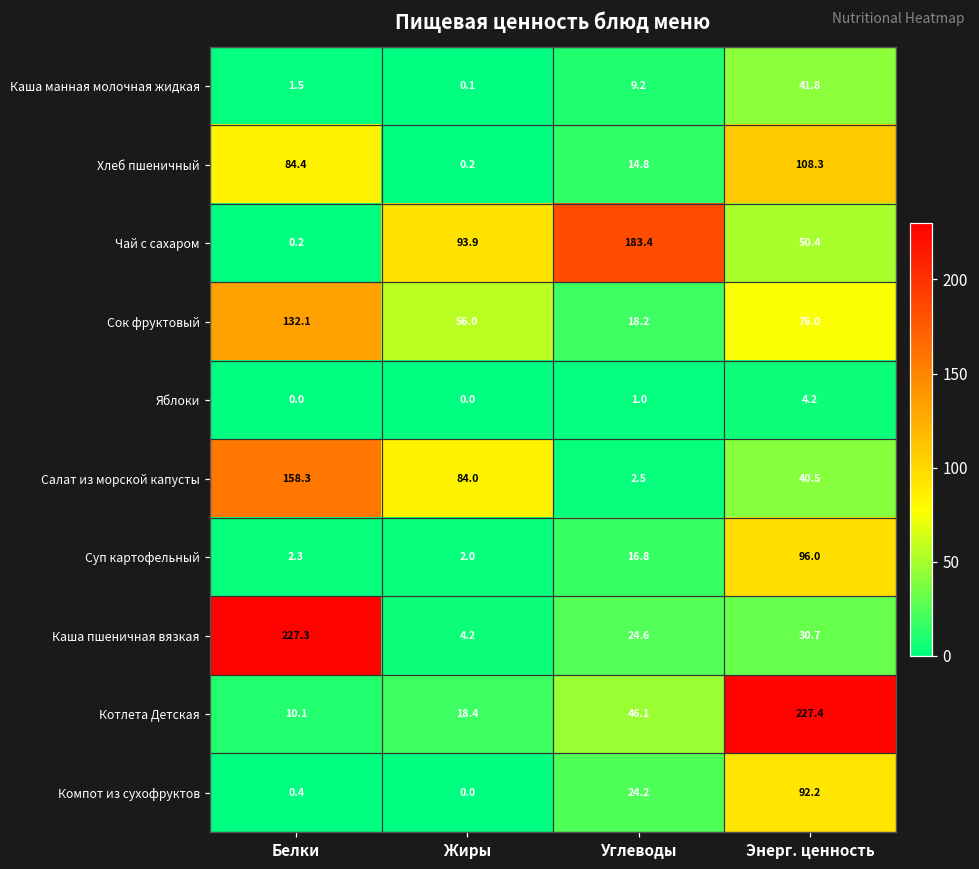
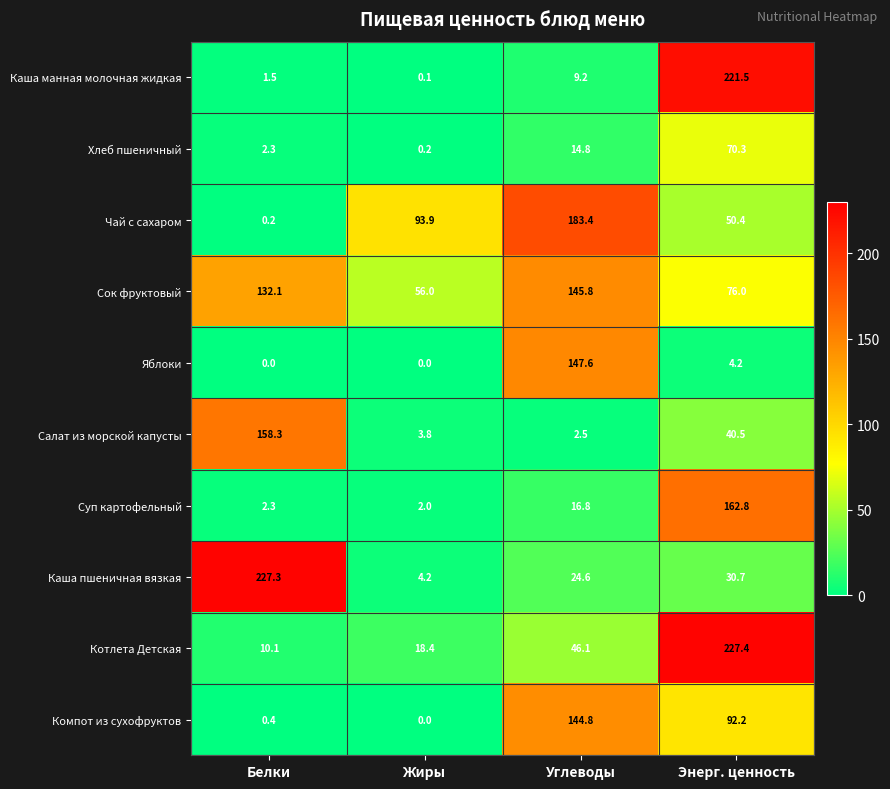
  {
    "Каша манная молочная жидкая": {
      "Белки": 1.5,
      "Жиры": 0.1,
      "Углеводы": 9.2,
-     "Энерг. ценность": 41.8
+     "Энерг. ценность": 221.5
    },
    "Хлеб пшеничный": {
-     "Белки": 84.4,
+     "Белки": 2.3,
      "Жиры": 0.2,
      "Углеводы": 14.8,
-     "Энерг. ценность": 108.3
+     "Энерг. ценность": 70.3
    },
    "Чай с сахаром": {
      "Белки": 0.2,
      "Жиры": 93.9,
      "Углеводы": 183.4,
      "Энерг. ценность": 50.4
    },
    "Сок фруктовый": {
      "Белки": 132.1,
      "Жиры": 56.0,
-     "Углеводы": 18.2,
+     "Углеводы": 145.8,
      "Энерг. ценность": 76.0
    },
    "Яблоки": {
      "Белки": 0.0,
      "Жиры": 0.0,
-     "Углеводы": 1.0,
+     "Углеводы": 147.6,
      "Энерг. ценность": 4.2
    },
    "Салат из морской капусты": {
      "Белки": 158.3,
-     "Жиры": 84.0,
+     "Жиры": 3.8,
      "Углеводы": 2.5,
      "Энерг. ценность": 40.5
    },
    "Суп картофельный": {
      "Белки": 2.3,
      "Жиры": 2.0,
      "Углеводы": 16.8,
-     "Энерг. ценность": 96.0
+     "Энерг. ценность": 162.8
    },
    "Каша пшеничная вязкая": {
      "Белки": 227.3,
      "Жиры": 4.2,
      "Углеводы": 24.6,
      "Энерг. ценность": 30.7
    },
    "Котлета Детская": {
      "Белки": 10.1,
      "Жиры": 18.4,
      "Углеводы": 46.1,
      "Энерг. ценность": 227.4
    },
    "Компот из сухофруктов": {
      "Белки": 0.4,
      "Жиры": 0.0,
-     "Углеводы": 24.2,
+     "Углеводы": 144.8,
      "Энерг. ценность": 92.2
    }
  }
